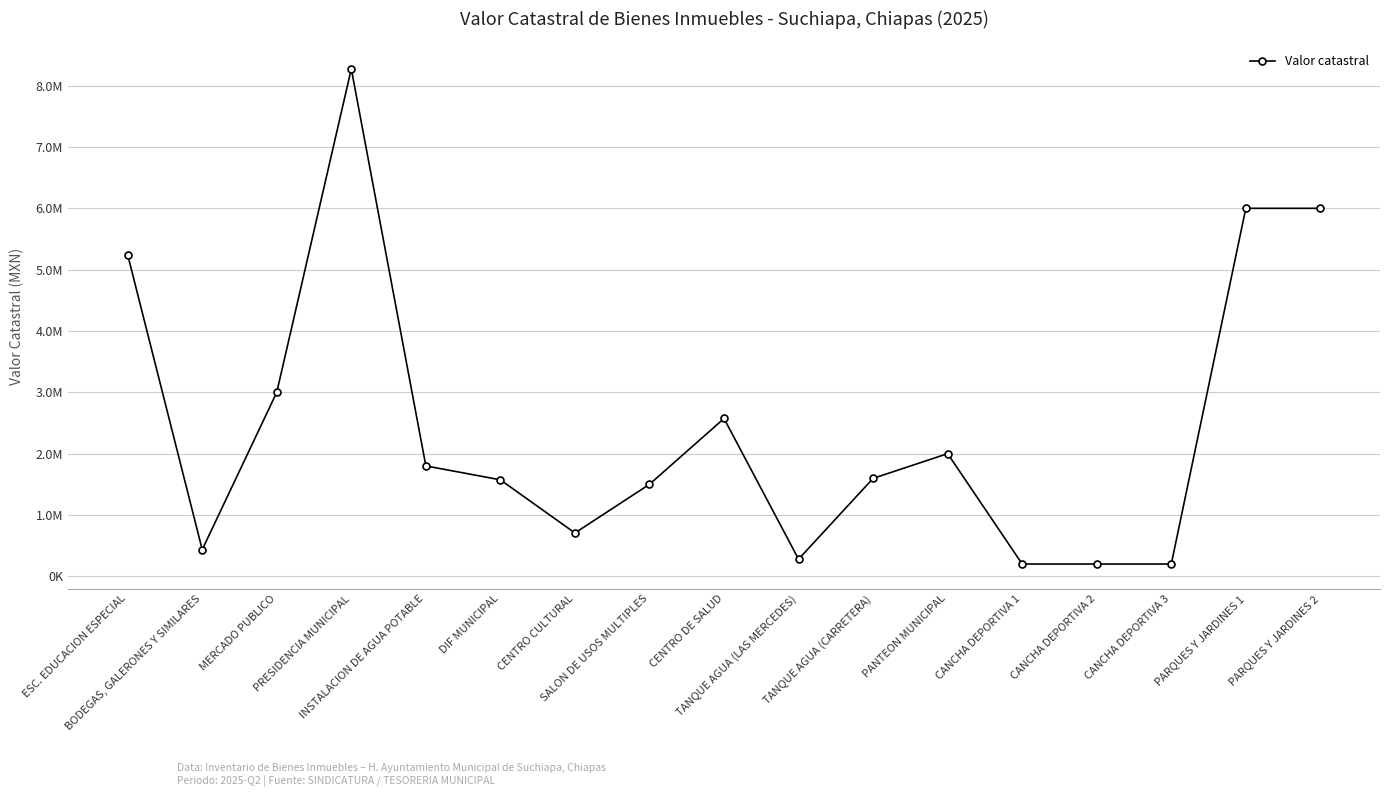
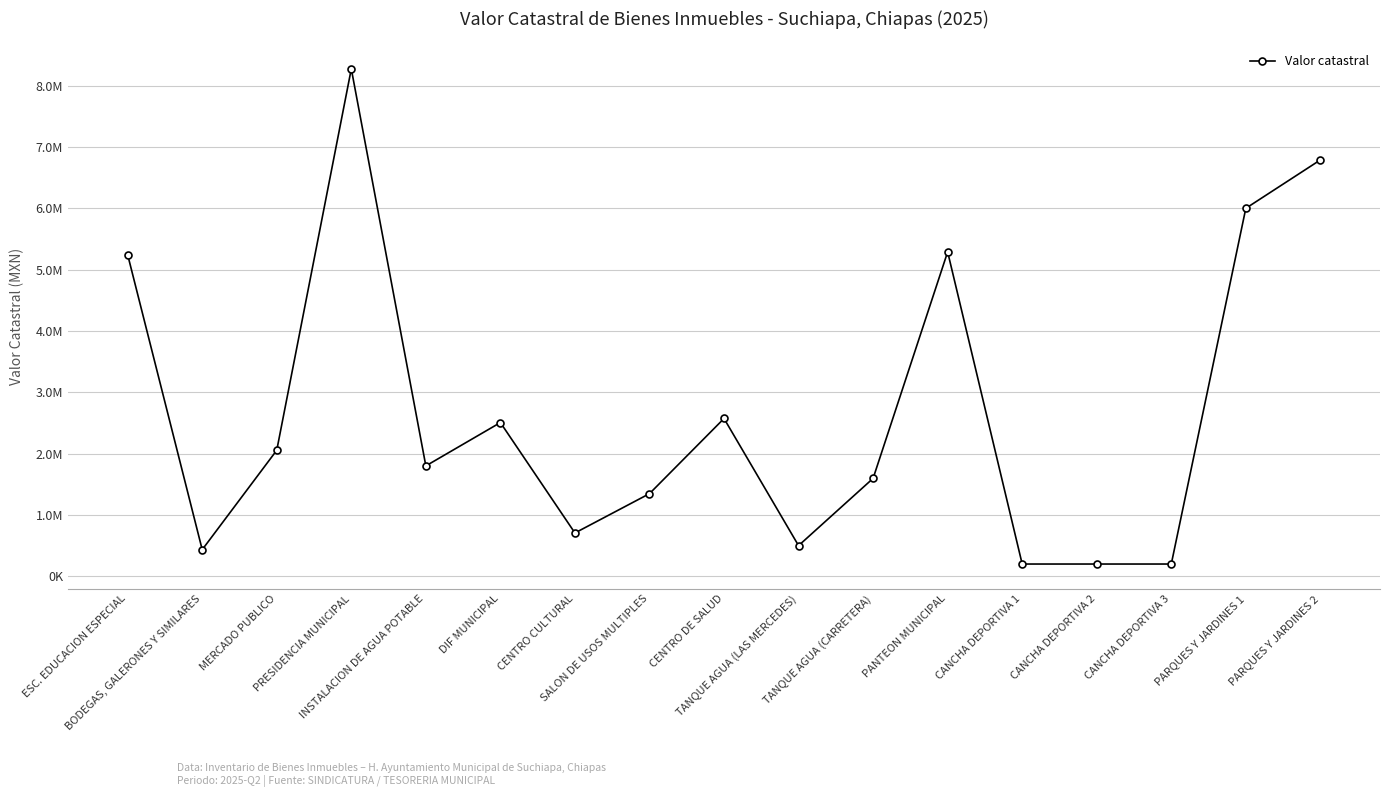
  {
    "ESC. EDUCACION ESPECIAL": 5200000,
    "BODEGAS, GALERONES Y SIMILARES": 400000,
-   "MERCADO PUBLICO": 3000000,
+   "MERCADO PUBLICO": 2100000,
    "PRESIDENCIA MUNICIPAL": 8300000,
    "INSTALACION DE AGUA POTABLE": 1800000,
-   "DIF MUNICIPAL": 1600000,
+   "DIF MUNICIPAL": 2500000,
    "CENTRO CULTURAL": 700000,
-   "SALON DE USOS MULTIPLES": 1500000,
+   "SALON DE USOS MULTIPLES": 1300000,
    "CENTRO DE SALUD": 2600000,
-   "TANQUE AGUA (LAS MERCEDES)": 300000,
+   "TANQUE AGUA (LAS MERCEDES)": 500000,
    "TANQUE AGUA (CARRETERA)": 1600000,
-   "PANTEON MUNICIPAL": 2000000,
+   "PANTEON MUNICIPAL": 5300000,
    "CANCHA DEPORTIVA 1": 200000,
    "CANCHA DEPORTIVA 2": 200000,
    "CANCHA DEPORTIVA 3": 200000,
    "PARQUES Y JARDINES 1": 6000000,
-   "PARQUES Y JARDINES 2": 6000000
+   "PARQUES Y JARDINES 2": 6800000
  }
